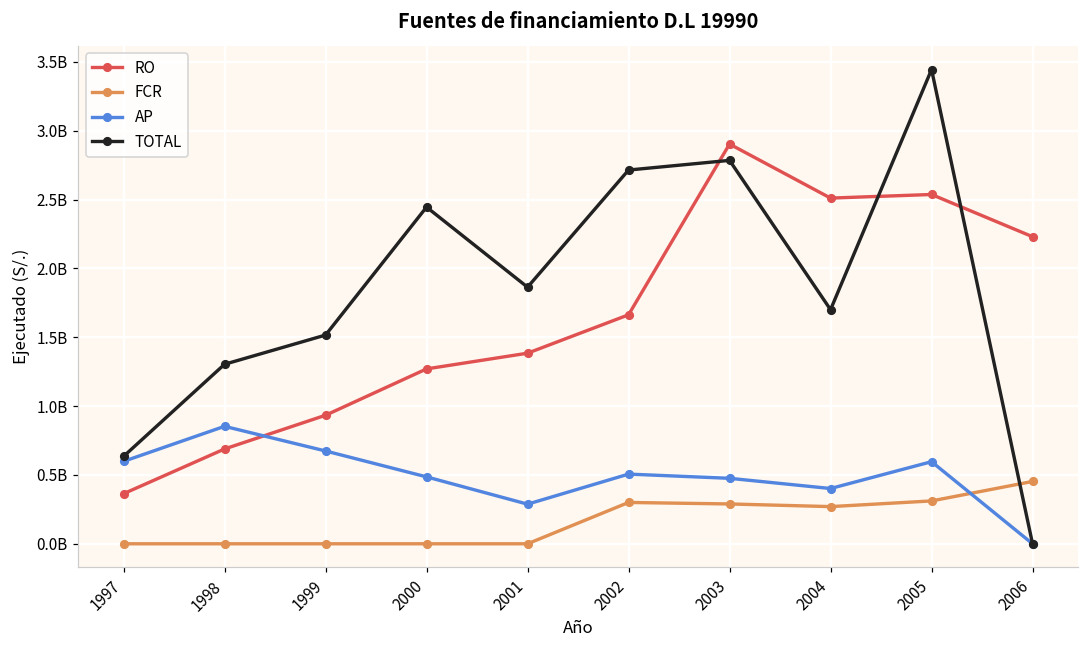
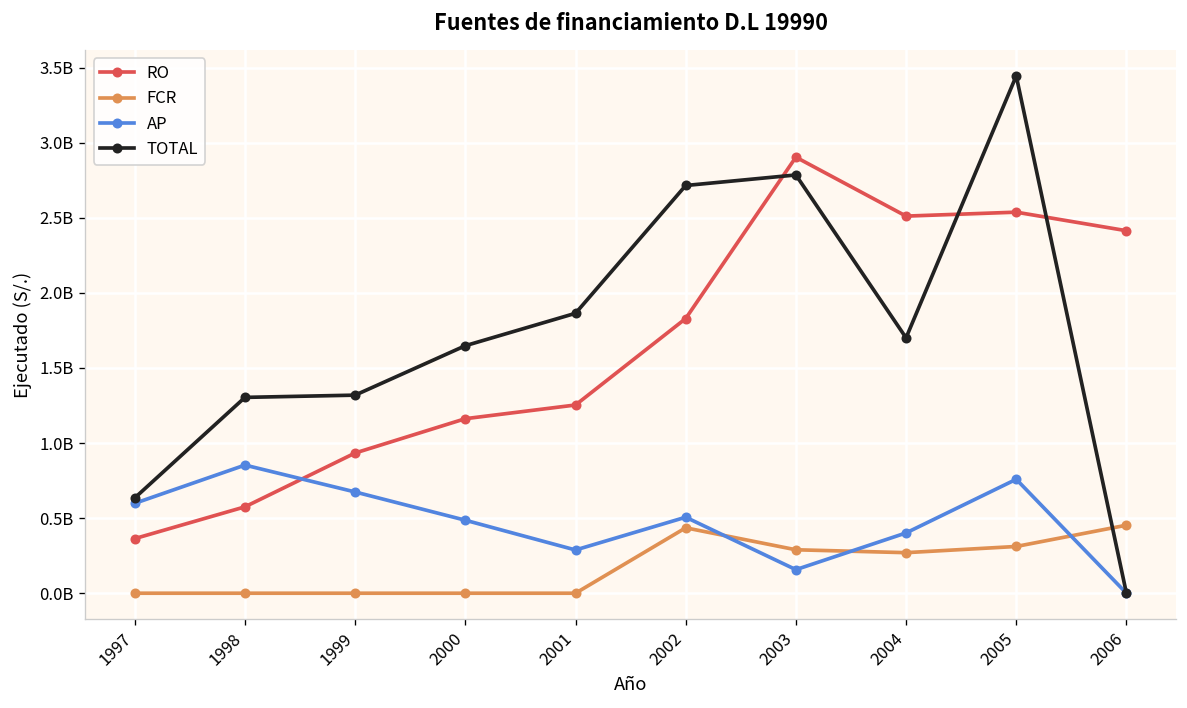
  {
    "RO": {
      "1997": 360000000,
-     "1998": 690000000,
+     "1998": 580000000,
      "1999": 930000000,
-     "2000": 1270000000,
-     "2001": 1380000000,
-     "2002": 1660000000,
+     "2000": 1160000000,
+     "2001": 1250000000,
+     "2002": 1830000000,
      "2003": 2900000000,
      "2004": 2510000000,
      "2005": 2540000000,
-     "2006": 2230000000
+     "2006": 2410000000
    },
    "FCR": {
      "1997": 0,
      "1998": 0,
      "1999": 0,
      "2000": 0,
      "2001": 0,
-     "2002": 300000000,
+     "2002": 440000000,
      "2003": 290000000,
      "2004": 270000000,
      "2005": 310000000,
      "2006": 450000000
    },
    "AP": {
      "1997": 600000000,
      "1998": 850000000,
      "1999": 670000000,
      "2000": 490000000,
      "2001": 290000000,
      "2002": 510000000,
-     "2003": 480000000,
+     "2003": 160000000,
      "2004": 400000000,
-     "2005": 600000000
+     "2005": 760000000
    },
    "TOTAL": {
      "1997": 630000000,
      "1998": 1300000000,
-     "1999": 1520000000,
-     "2000": 2450000000,
+     "1999": 1320000000,
+     "2000": 1650000000,
      "2001": 1860000000,
      "2002": 2710000000,
      "2003": 2790000000,
      "2004": 1700000000,
      "2005": 3450000000
    }
  }
